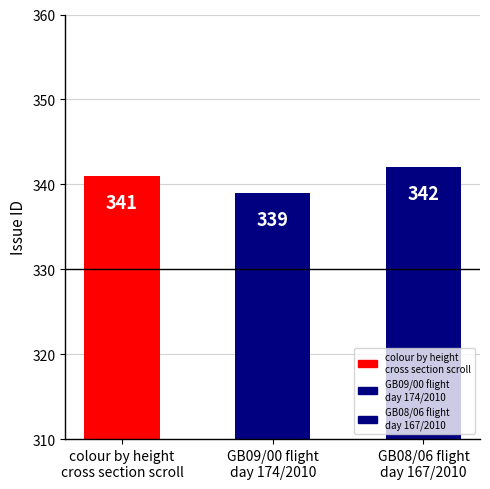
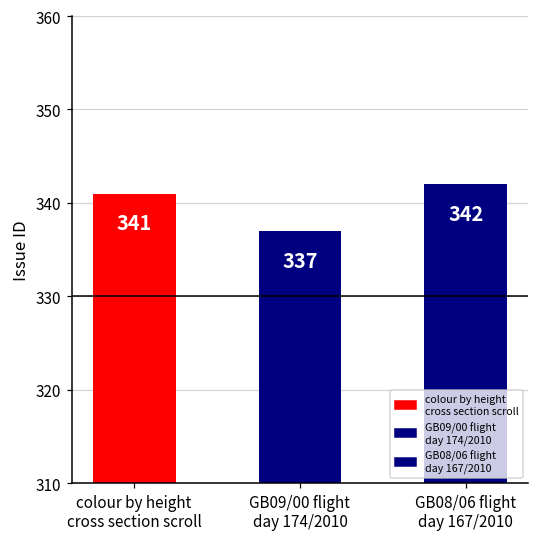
  {
    "colour by height cross section scroll": 341,
-   "GB09/00 flight day 174/2010": 339,
+   "GB09/00 flight day 174/2010": 337,
    "GB08/06 flight day 167/2010": 342
  }
